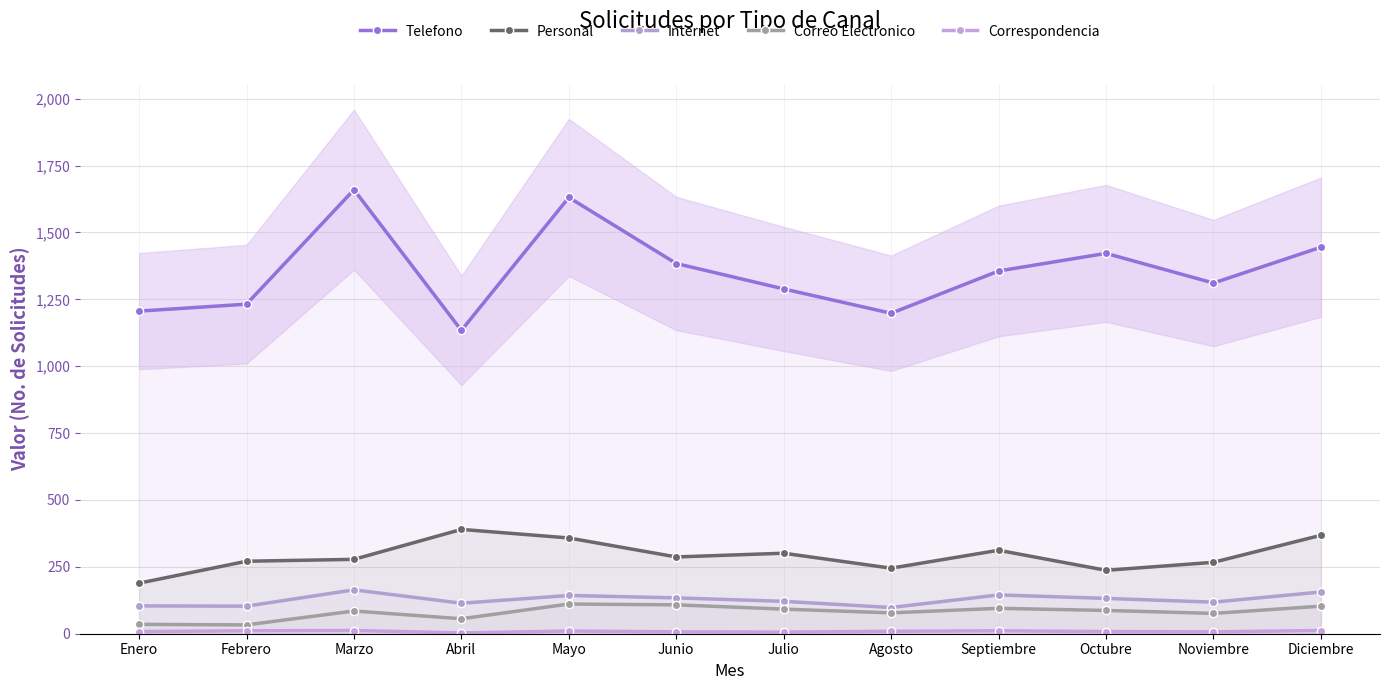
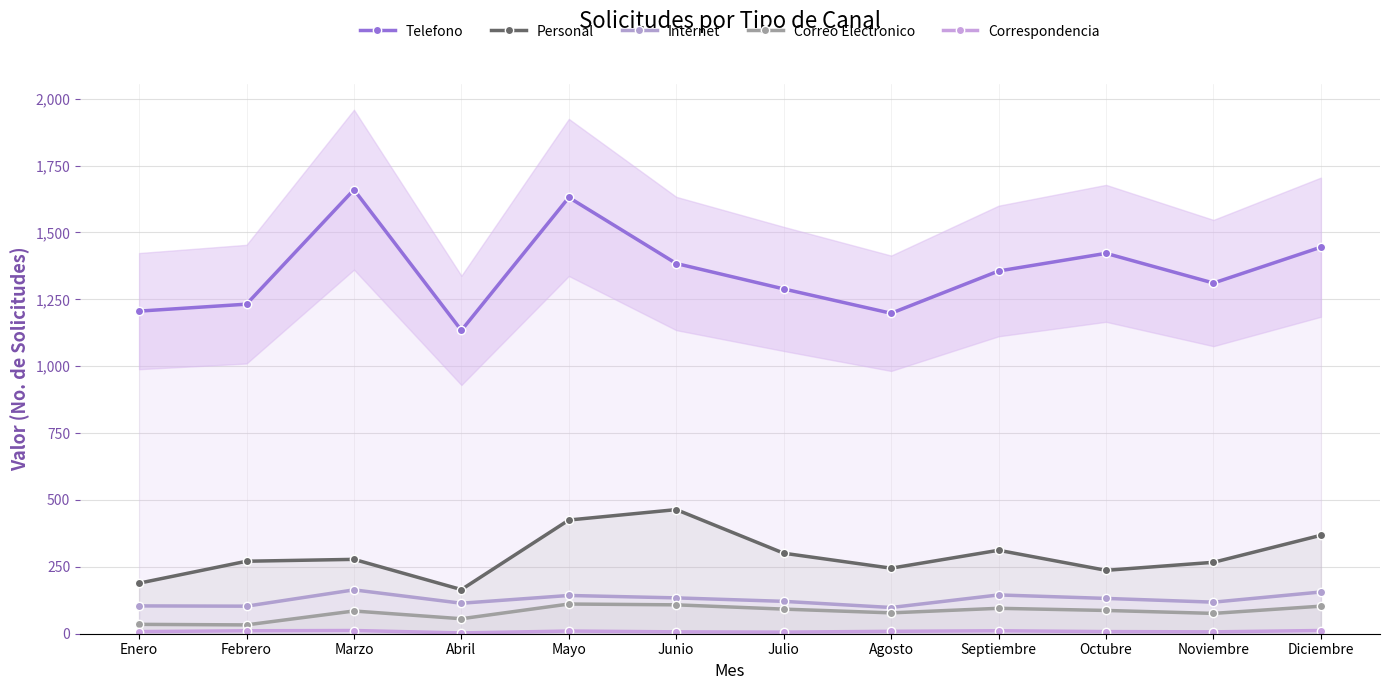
  {
    "Personal": {
      "Enero": 190,
      "Febrero": 270,
      "Marzo": 280,
-     "Abril": 390,
-     "Mayo": 360,
-     "Junio": 290,
+     "Abril": 170,
+     "Mayo": 430,
+     "Junio": 460,
      "Julio": 300,
      "Agosto": 250,
      "Septiembre": 310,
      "Octubre": 240,
      "Noviembre": 270,
      "Diciembre": 370
    }
  }
